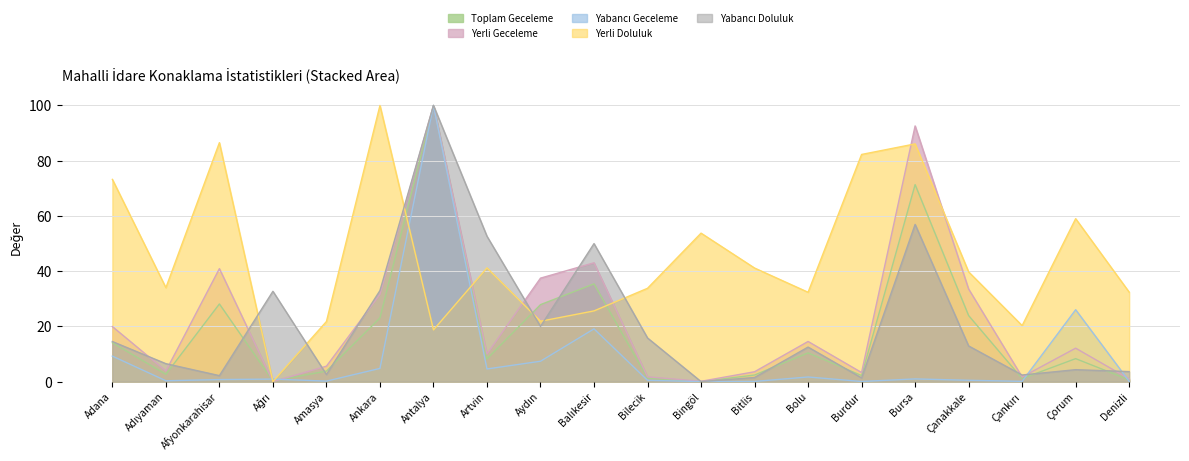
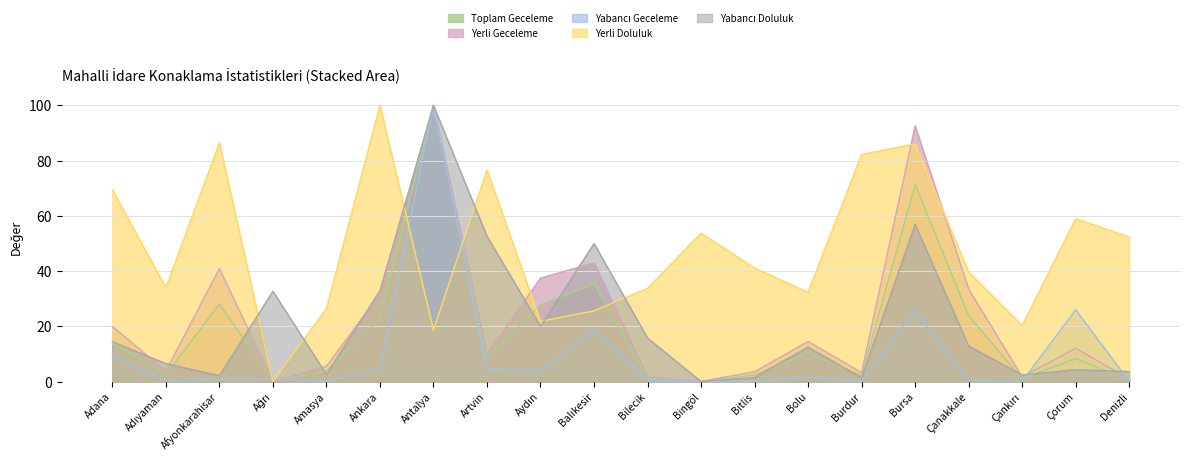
  {
    "Yabancı Geceleme": {
      "Adana": 9,
      "Adıyaman": 0,
      "Afyonkarahisar": 1,
      "Amasya": 0,
      "Ankara": 5,
      "Artvin": 5,
-     "Aydın": 7,
+     "Aydın": 4,
      "Balıkesir": 19,
      "Bitlis": 0,
      "Bolu": 2,
      "Burdur": 0,
-     "Bursa": 1,
+     "Bursa": 26,
      "Çanakkale": 0,
      "Çankırı": 0,
      "Çorum": 26
    },
    "Yerli Doluluk": {
-     "Adana": 73,
+     "Adana": 69,
      "Adıyaman": 34,
      "Afyonkarahisar": 87,
-     "Amasya": 22,
+     "Amasya": 26,
      "Ankara": 100,
      "Antalya": 19,
-     "Artvin": 41,
+     "Artvin": 77,
      "Aydın": 22,
      "Balıkesir": 26,
      "Bilecik": 34,
      "Bingöl": 54,
      "Bitlis": 41,
      "Bolu": 32,
      "Burdur": 82,
      "Bursa": 86,
      "Çanakkale": 40,
      "Çankırı": 20,
      "Çorum": 59,
-     "Denizli": 32
+     "Denizli": 52
    }
  }
